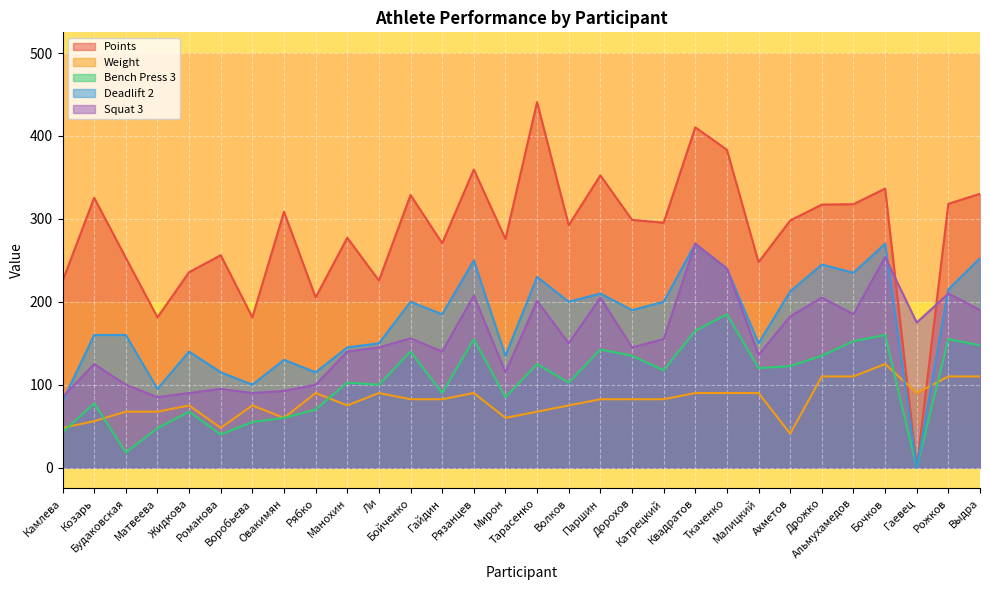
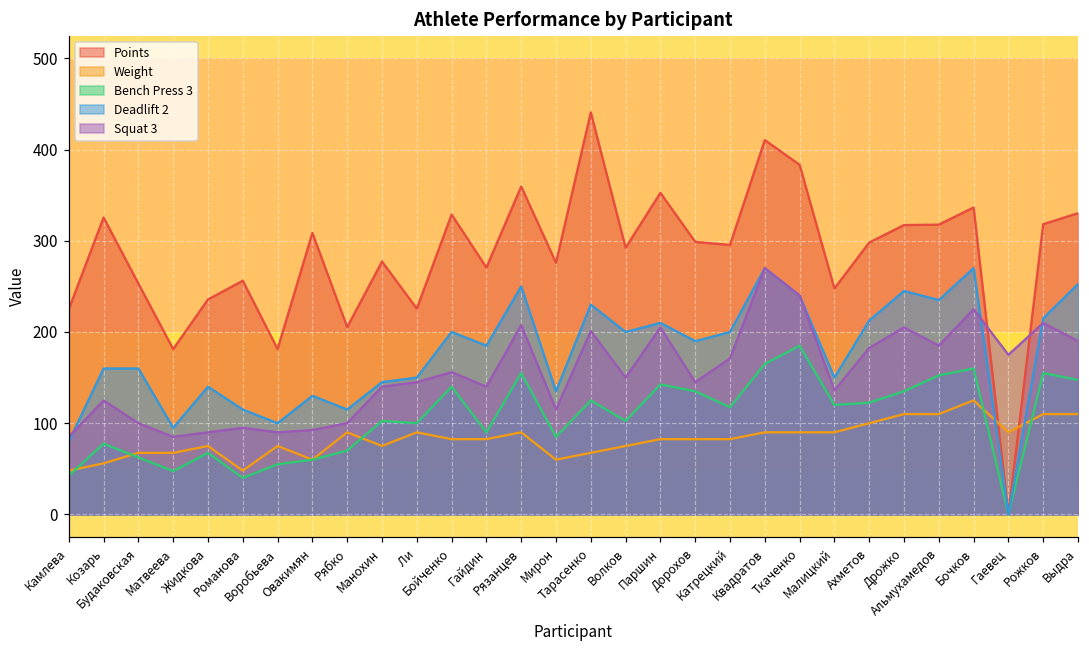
  {
    "Points": {
      "Камлева": 220,
      "Козарь": 330,
      "Будаковская": 250,
      "Матвеева": 180,
      "Жидкова": 240,
      "Романова": 260,
      "Воробьева": 180,
      "Овакимян": 310,
      "Рябко": 210,
      "Манохин": 280,
      "Ли": 230,
      "Бойченко": 330,
      "Гайдин": 270,
      "Рязанцев": 360,
      "Мирон": 280,
      "Тарасенко": 440,
      "Волков": 290,
      "Паршин": 350,
      "Дорохов": 300,
      "Катрецкий": 300,
      "Квадратов": 410,
      "Ткаченко": 380,
      "Малицкий": 250,
      "Ахметов": 300,
      "Дрожко": 320,
      "Альмухамедов": 320,
      "Бочков": 340,
      "Рожков": 320,
      "Выдра": 330
    },
    "Weight": {
      "Камлева": 50,
      "Козарь": 60,
      "Будаковская": 70,
      "Матвеева": 70,
      "Жидкова": 80,
      "Романова": 50,
      "Воробьева": 80,
      "Рябко": 90,
      "Манохин": 80,
      "Ли": 90,
      "Бойченко": 80,
      "Гайдин": 80,
      "Рязанцев": 90,
      "Мирон": 60,
      "Тарасенко": 70,
      "Волков": 80,
      "Паршин": 80,
      "Дорохов": 80,
      "Катрецкий": 80,
      "Квадратов": 90,
      "Ткаченко": 90,
      "Малицкий": 90,
-     "Ахметов": 40,
+     "Ахметов": 100,
      "Дрожко": 110,
      "Альмухамедов": 110,
      "Бочков": 130,
      "Гаевец": 90,
      "Рожков": 110,
      "Выдра": 110
    },
    "Bench Press 3": {
      "Камлева": 40,
      "Козарь": 80,
-     "Будаковская": 20,
+     "Будаковская": 60,
      "Матвеева": 50,
      "Жидкова": 70,
      "Романова": 40,
      "Воробьева": 60,
      "Рябко": 70,
      "Манохин": 100,
      "Ли": 100,
      "Бойченко": 140,
      "Гайдин": 90,
      "Рязанцев": 160,
      "Мирон": 90,
      "Тарасенко": 130,
      "Волков": 100,
      "Паршин": 140,
      "Дорохов": 140,
      "Катрецкий": 120,
      "Квадратов": 170,
      "Ткаченко": 190,
      "Малицкий": 120,
      "Ахметов": 120,
      "Дрожко": 140,
      "Альмухамедов": 150,
      "Бочков": 160,
      "Рожков": 160,
      "Выдра": 150
    },
    "Deadlift 2": {
      "Камлева": 80,
      "Козарь": 160,
      "Будаковская": 160,
      "Матвеева": 100,
      "Жидкова": 140,
      "Романова": 120,
      "Воробьева": 100,
      "Овакимян": 130,
      "Рябко": 120,
      "Манохин": 150,
      "Ли": 150,
      "Бойченко": 200,
      "Гайдин": 190,
      "Рязанцев": 250,
      "Мирон": 140,
      "Тарасенко": 230,
      "Волков": 200,
      "Паршин": 210,
      "Дорохов": 190,
      "Катрецкий": 200,
      "Малицкий": 150,
      "Ахметов": 210,
      "Дрожко": 250,
      "Альмухамедов": 240,
      "Бочков": 270,
      "Рожков": 220,
      "Выдра": 250
    },
    "Squat 3": {
      "Камлева": 90,
      "Козарь": 130,
      "Будаковская": 100,
      "Матвеева": 90,
      "Жидкова": 90,
      "Романова": 100,
      "Воробьева": 90,
      "Овакимян": 90,
      "Рябко": 100,
      "Манохин": 140,
      "Ли": 150,
      "Бойченко": 160,
      "Гайдин": 140,
      "Рязанцев": 210,
      "Мирон": 120,
      "Тарасенко": 200,
      "Волков": 150,
      "Паршин": 210,
      "Дорохов": 150,
-     "Катрецкий": 160,
+     "Катрецкий": 170,
      "Малицкий": 140,
      "Ахметов": 180,
      "Дрожко": 210,
      "Альмухамедов": 190,
-     "Бочков": 250,
+     "Бочков": 230,
      "Гаевец": 180,
      "Рожков": 210,
      "Выдра": 190
    }
  }
